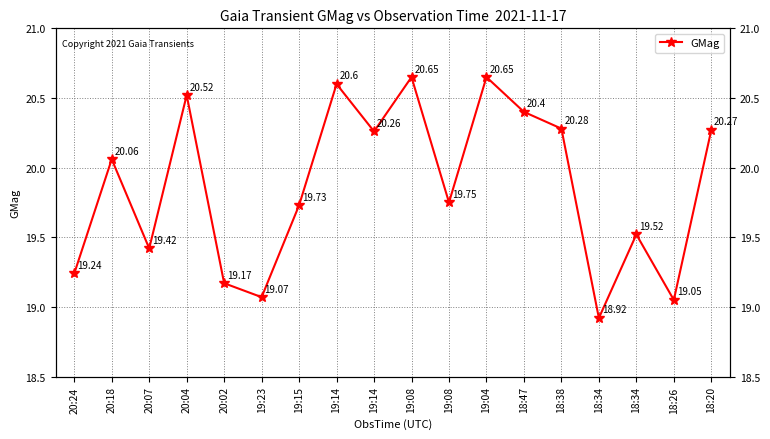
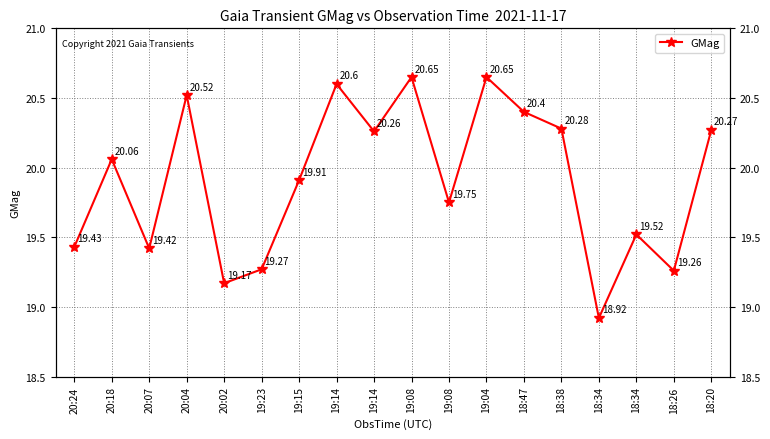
  {
-   "20:24": 19.24,
+   "20:24": 19.43,
    "20:18": 20.06,
    "20:07": 19.42,
    "20:04": 20.52,
    "20:02": 19.17,
-   "19:23": 19.07,
-   "19:15": 19.73,
+   "19:23": 19.27,
+   "19:15": 19.91,
    "19:04": 20.65,
    "18:47": 20.4,
    "18:38": 20.28,
-   "18:26": 19.05,
+   "18:26": 19.26,
    "18:20": 20.27
  }
